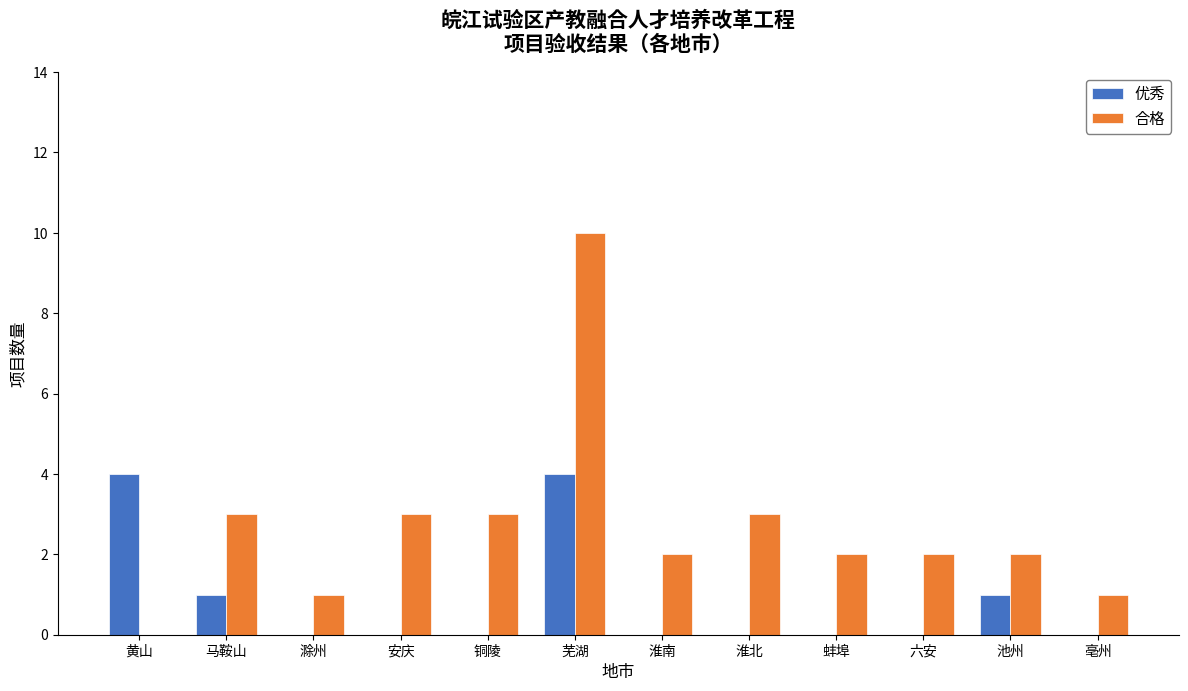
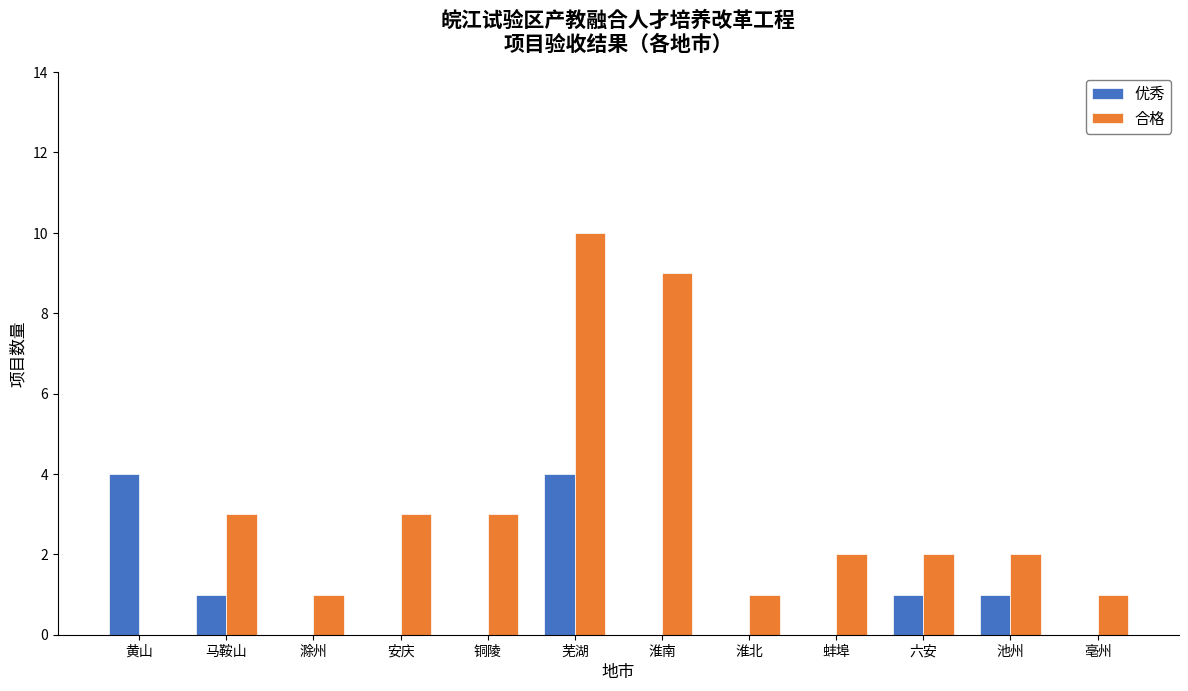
  {
    "优秀": {
      "黄山": 4,
      "马鞍山": 1,
      "滁州": 0,
      "安庆": 0,
      "铜陵": 0,
      "芜湖": 4,
      "淮南": 0,
      "淮北": 0,
      "蚌埠": 0,
-     "六安": 0,
+     "六安": 1,
      "池州": 1,
      "亳州": 0
    },
    "合格": {
      "黄山": 0,
      "马鞍山": 3,
      "滁州": 1,
      "安庆": 3,
      "铜陵": 3,
      "芜湖": 10,
-     "淮南": 2,
-     "淮北": 3,
+     "淮南": 9,
+     "淮北": 1,
      "蚌埠": 2,
      "六安": 2,
      "池州": 2,
      "亳州": 1
    }
  }
